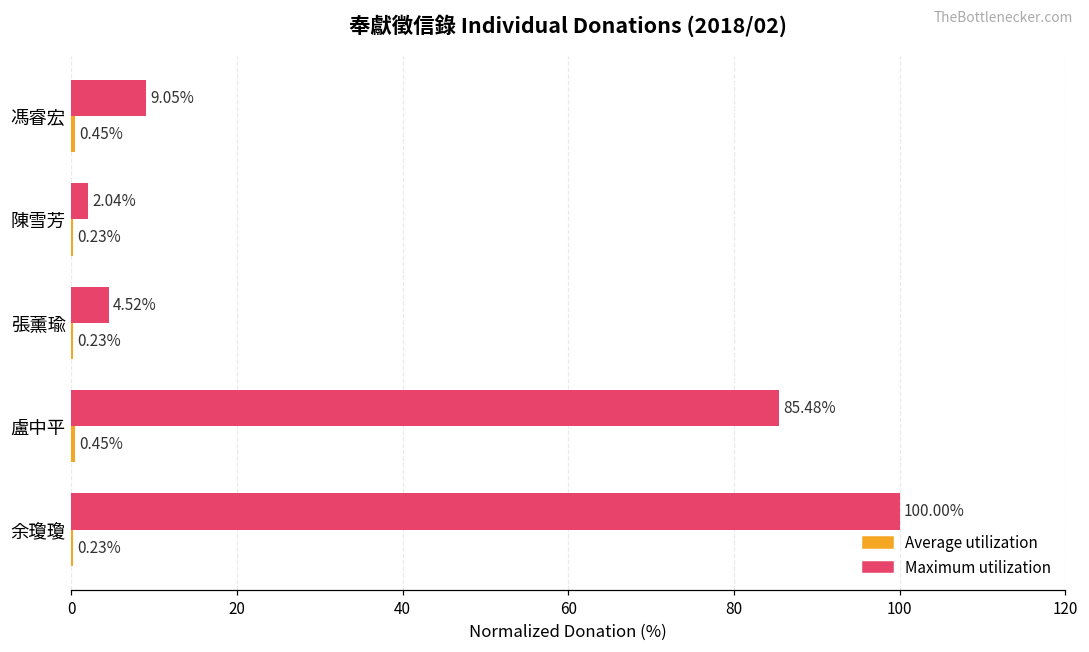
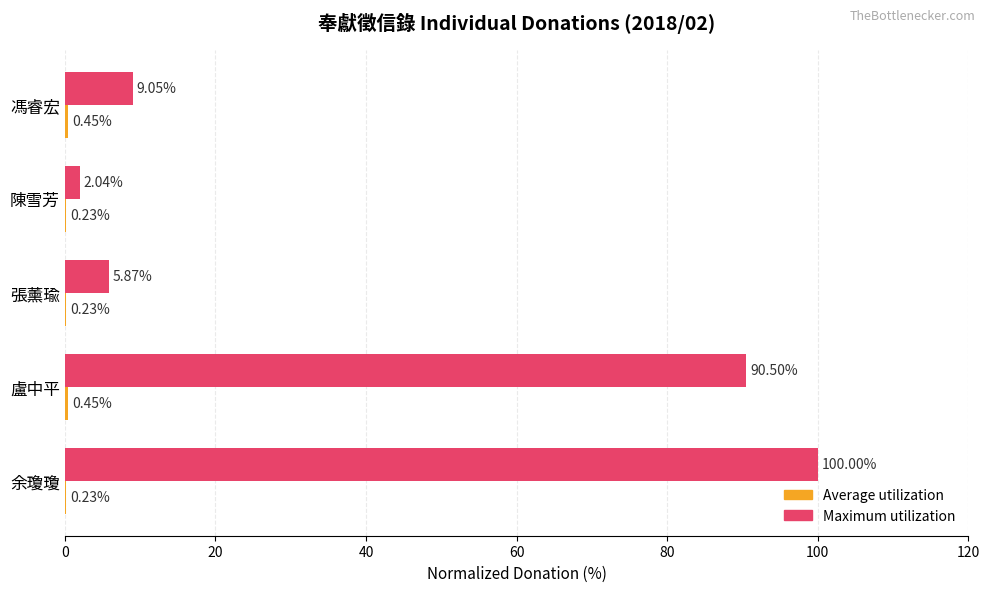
  {
    "Average utilization": {
      "馮睿宏": "0.45%",
      "陳雪芳": "0.23%",
      "張薰瑜": "0.23%",
      "盧中平": "0.45%",
      "余瓊瓊": "0.23%"
    },
    "Maximum utilization": {
      "馮睿宏": "9.05%",
      "陳雪芳": "2.04%",
-     "張薰瑜": "4.52%",
-     "盧中平": "85.48%",
+     "張薰瑜": "5.87%",
+     "盧中平": "90.50%",
      "余瓊瓊": "100.00%"
    }
  }
